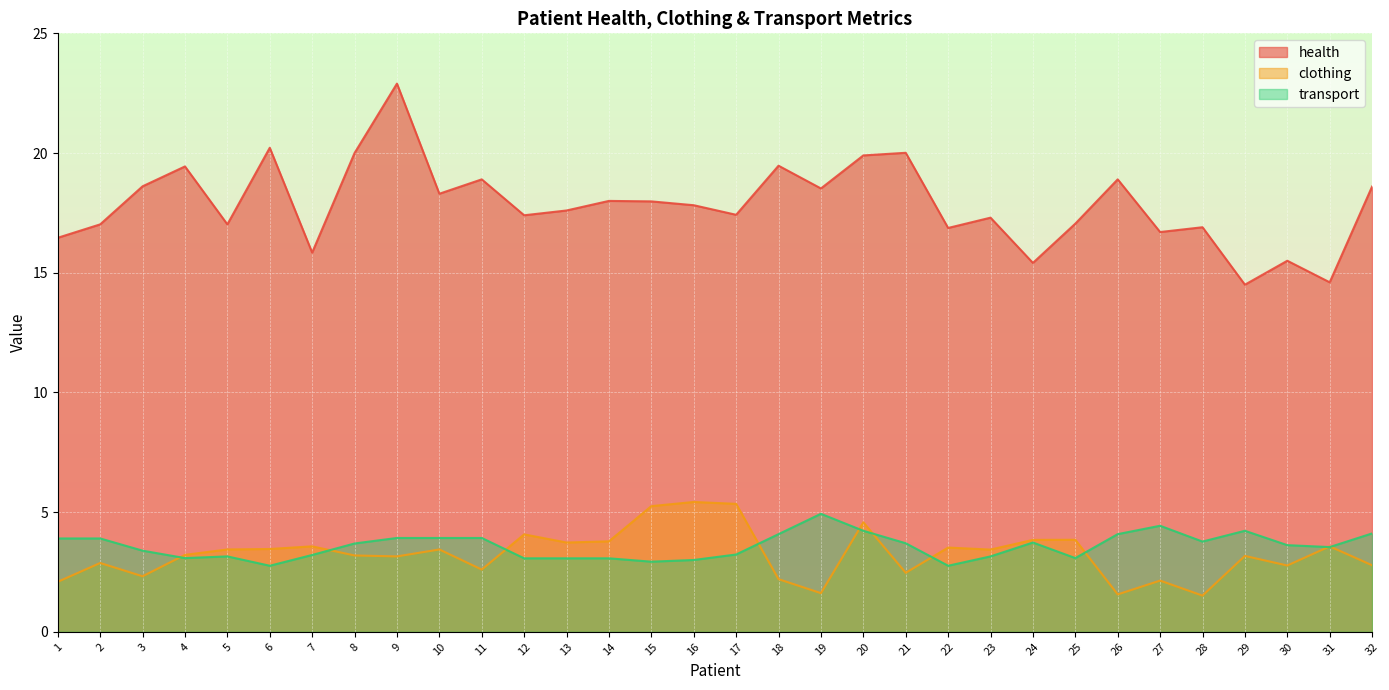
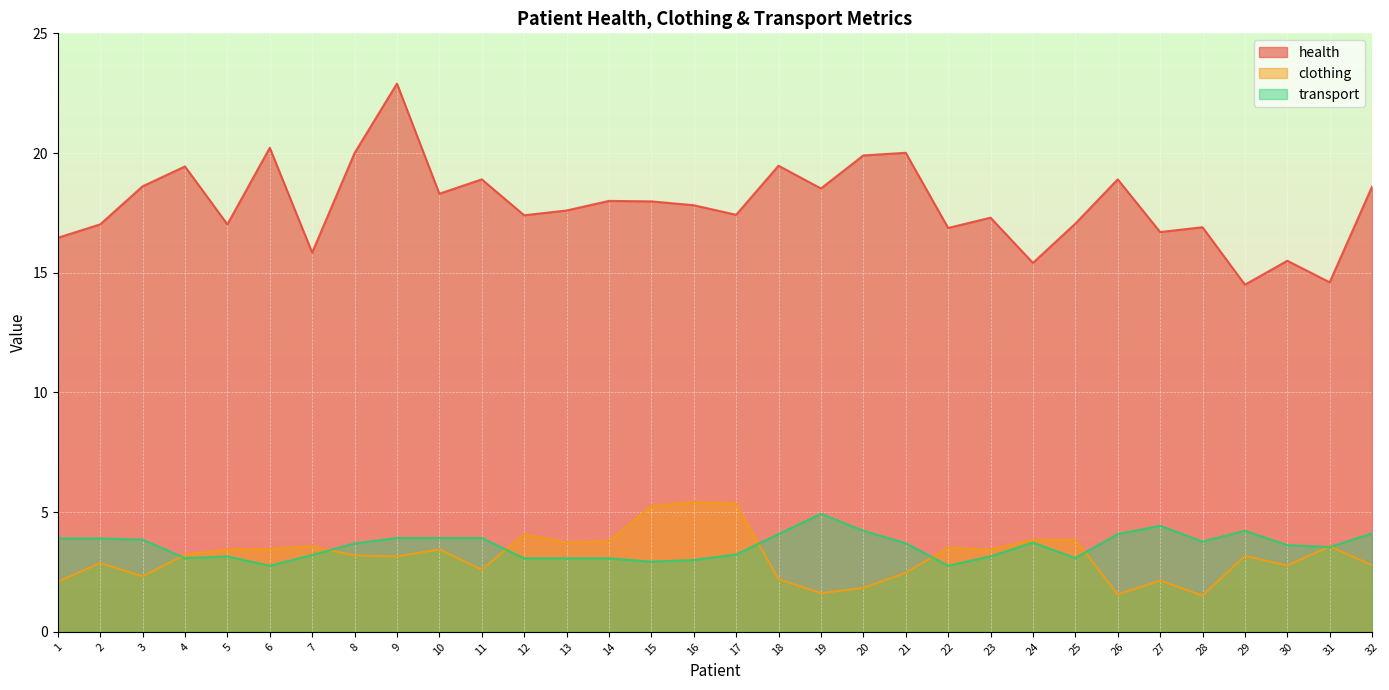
  {
    "health": {
      "1": 16.5,
      "2": 17.0,
      "3": 18.6,
      "4": 19.4,
      "5": 17.0,
      "6": 20.2,
      "7": 15.8,
      "8": 20.0,
      "9": 22.9,
      "10": 18.3,
      "11": 18.9,
      "12": 17.4,
      "13": 17.6,
      "14": 18.0,
      "15": 18.0,
      "16": 17.8,
      "17": 17.4,
      "18": 19.5,
      "19": 18.5,
      "20": 19.9,
      "21": 20.0,
      "22": 16.9,
      "23": 17.3,
      "24": 15.4,
      "25": 17.1,
      "26": 18.9,
      "27": 16.7,
      "28": 16.9,
      "29": 14.5,
      "30": 15.5,
      "31": 14.6,
      "32": 18.6
    },
    "clothing": {
      "1": 2.1,
      "2": 2.9,
      "3": 2.3,
      "4": 3.2,
      "5": 3.4,
      "6": 3.5,
      "7": 3.6,
      "8": 3.2,
      "9": 3.2,
      "10": 3.4,
      "11": 2.6,
      "12": 4.1,
      "13": 3.7,
      "14": 3.8,
      "15": 5.3,
      "16": 5.4,
      "17": 5.3,
      "18": 2.2,
      "19": 1.6,
-     "20": 4.6,
+     "20": 1.8,
      "21": 2.5,
      "22": 3.5,
      "23": 3.4,
      "24": 3.8,
      "25": 3.8,
      "26": 1.6,
      "27": 2.1,
      "28": 1.5,
      "29": 3.2,
      "30": 2.8,
      "32": 2.8
    },
    "transport": {
      "1": 3.9,
      "2": 3.9,
-     "3": 3.4,
+     "3": 3.9,
      "4": 3.1,
      "5": 3.2,
      "6": 2.8,
      "7": 3.2,
      "8": 3.7,
      "9": 3.9,
      "10": 3.9,
      "11": 3.9,
      "12": 3.1,
      "13": 3.1,
      "14": 3.1,
      "15": 2.9,
      "16": 3.0,
      "17": 3.2,
      "18": 4.1,
      "19": 4.9,
      "20": 4.2,
      "21": 3.7,
      "22": 2.8,
      "23": 3.2,
      "24": 3.7,
      "25": 3.1,
      "26": 4.1,
      "27": 4.4,
      "28": 3.8,
      "29": 4.2,
      "30": 3.6,
      "32": 4.1
    }
  }
